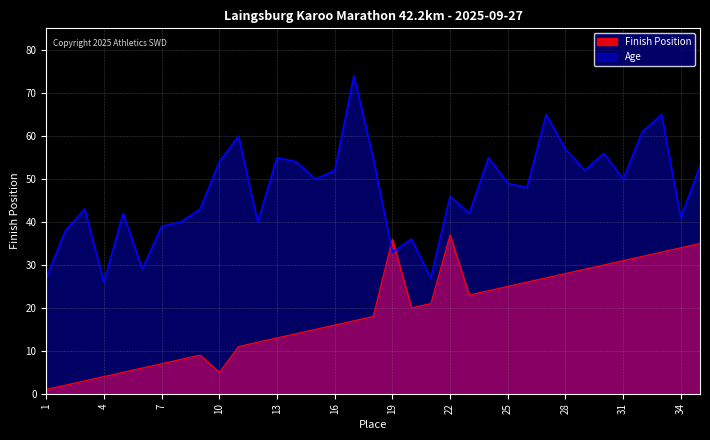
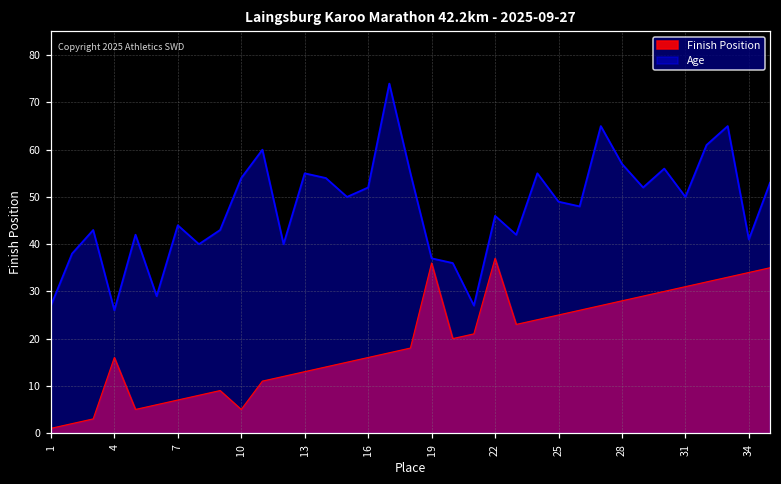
  {
    "Finish Position": {
      "1": 1,
-     "4": 4,
+     "4": 16,
      "7": 7,
      "10": 5,
      "13": 13,
      "16": 16,
      "19": 36,
      "22": 37,
      "25": 25,
      "28": 28,
      "31": 31,
      "34": 34
    },
    "Age": {
      "1": 27,
      "4": 26,
-     "7": 39,
+     "7": 44,
      "10": 54,
      "13": 55,
      "16": 52,
-     "19": 33,
+     "19": 37,
      "22": 46,
      "25": 49,
      "28": 57,
      "31": 50,
      "34": 41
    }
  }
